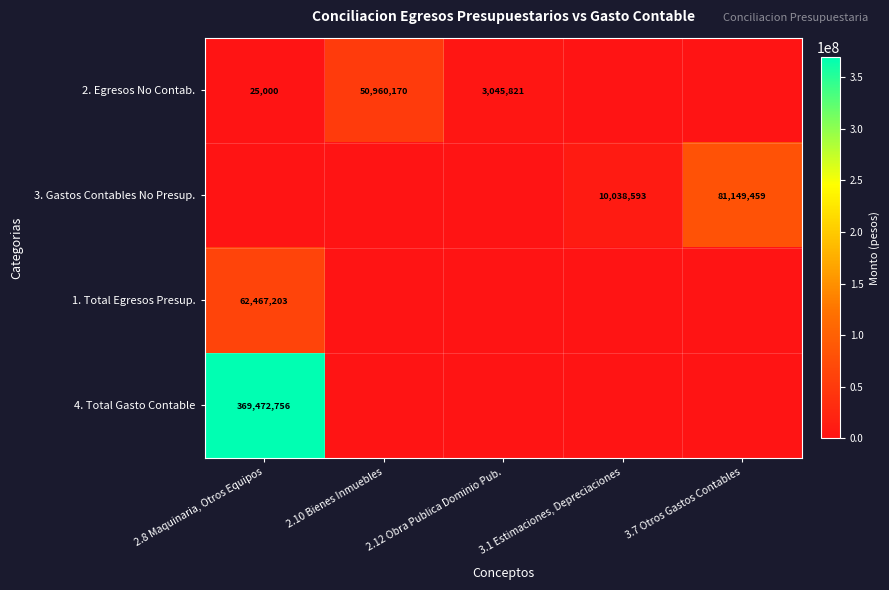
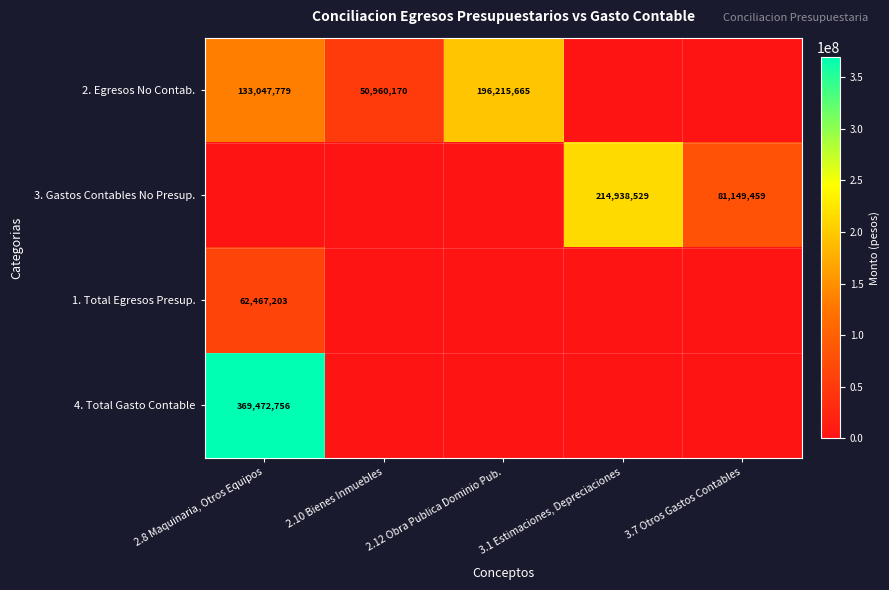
  {
    "2. Egresos No Contab.": {
-     "2.8 Maquinaria, Otros Equipos": "25,000",
+     "2.8 Maquinaria, Otros Equipos": "133,047,779",
      "2.10 Bienes Inmuebles": "50,960,170",
-     "2.12 Obra Publica Dominio Pub.": "3,045,821"
+     "2.12 Obra Publica Dominio Pub.": "196,215,665"
    },
    "3. Gastos Contables No Presup.": {
-     "3.1 Estimaciones, Depreciaciones": "10,038,593",
+     "3.1 Estimaciones, Depreciaciones": "214,938,529",
      "3.7 Otros Gastos Contables": "81,149,459"
    },
    "1. Total Egresos Presup.": {
      "2.8 Maquinaria, Otros Equipos": "62,467,203"
    },
    "4. Total Gasto Contable": {
      "2.8 Maquinaria, Otros Equipos": "369,472,756"
    }
  }
